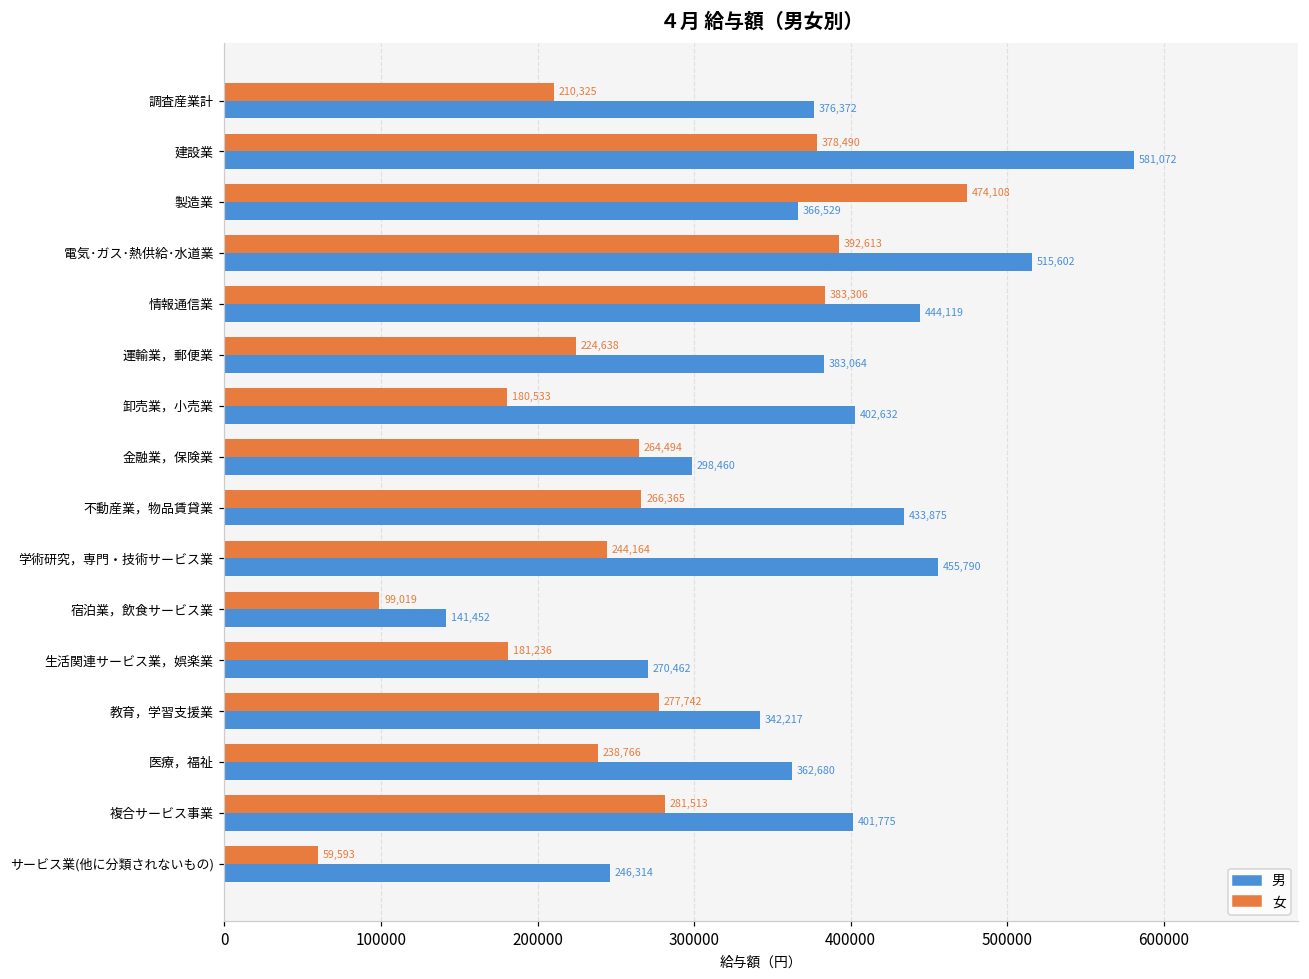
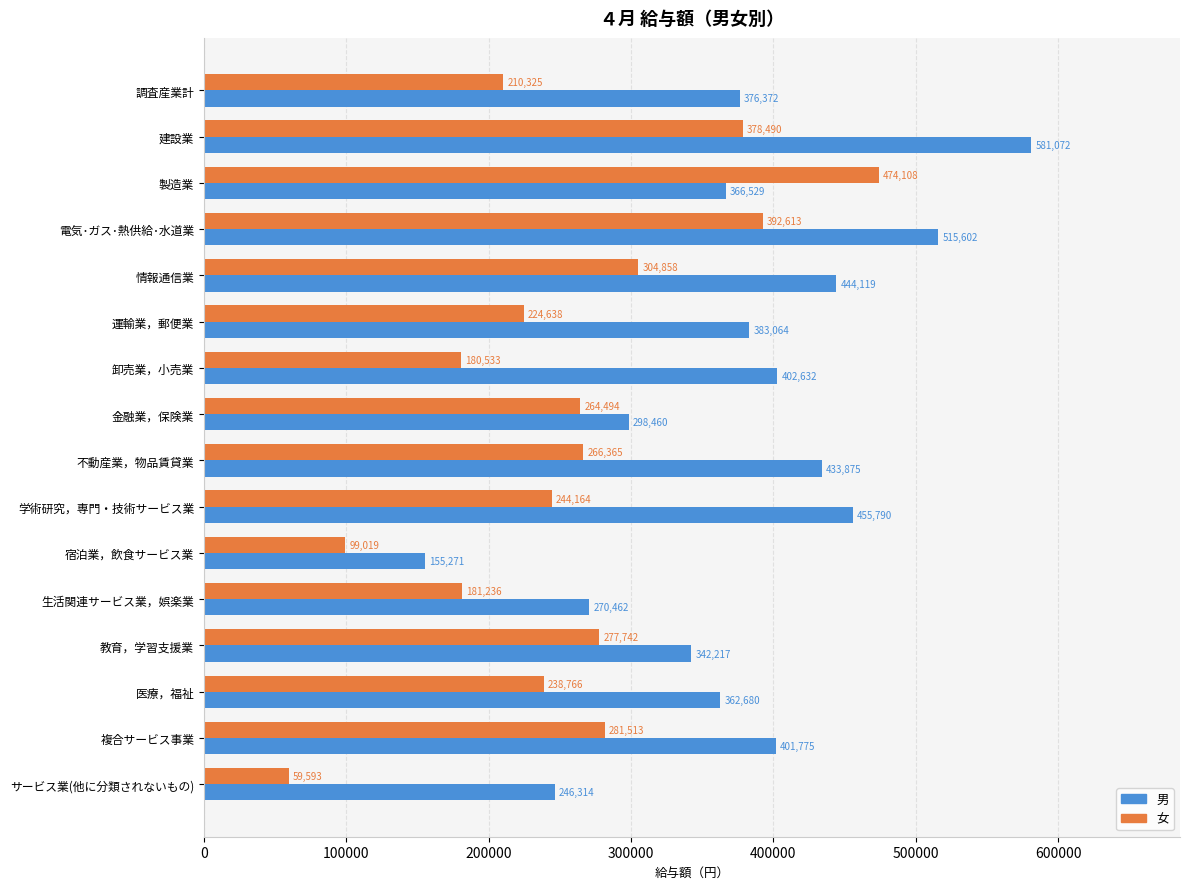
  {
    "男": {
      "調査産業計": "376,372",
      "建設業": "581,072",
      "製造業": "366,529",
      "電気･ガス･熱供給･水道業": "515,602",
      "情報通信業": "444,119",
      "運輸業，郵便業": "383,064",
      "卸売業，小売業": "402,632",
      "金融業，保険業": "298,460",
      "不動産業，物品賃貸業": "433,875",
      "学術研究，専門・技術サービス業": "455,790",
-     "宿泊業，飲食サービス業": "141,452",
+     "宿泊業，飲食サービス業": "155,271",
      "生活関連サービス業，娯楽業": "270,462",
      "教育，学習支援業": "342,217",
      "医療，福祉": "362,680",
      "複合サービス事業": "401,775",
      "サービス業(他に分類されないもの)": "246,314"
    },
    "女": {
      "調査産業計": "210,325",
      "建設業": "378,490",
      "製造業": "474,108",
      "電気･ガス･熱供給･水道業": "392,613",
-     "情報通信業": "383,306",
+     "情報通信業": "304,858",
      "運輸業，郵便業": "224,638",
      "卸売業，小売業": "180,533",
      "金融業，保険業": "264,494",
      "不動産業，物品賃貸業": "266,365",
      "学術研究，専門・技術サービス業": "244,164",
      "宿泊業，飲食サービス業": "99,019",
      "生活関連サービス業，娯楽業": "181,236",
      "教育，学習支援業": "277,742",
      "医療，福祉": "238,766",
      "複合サービス事業": "281,513",
      "サービス業(他に分類されないもの)": "59,593"
    }
  }
